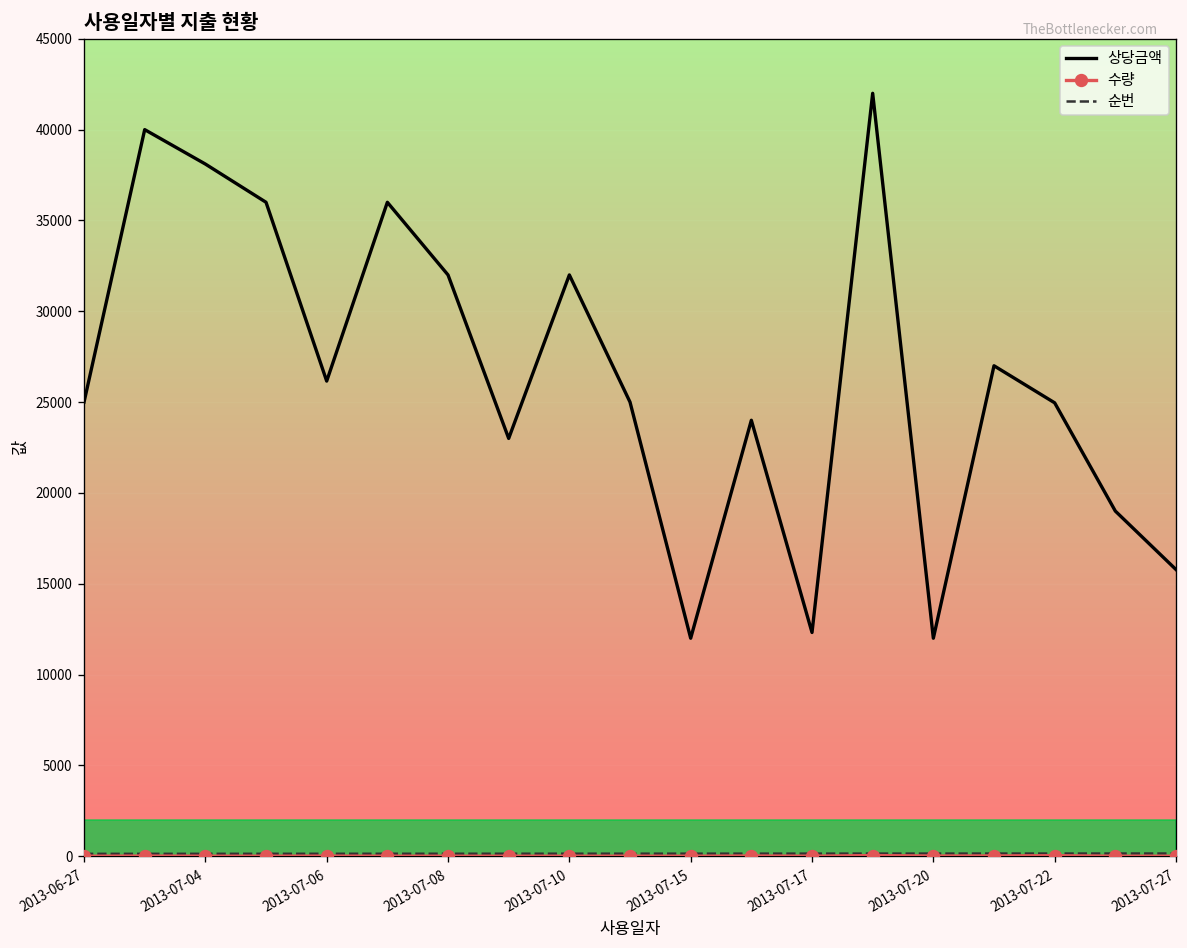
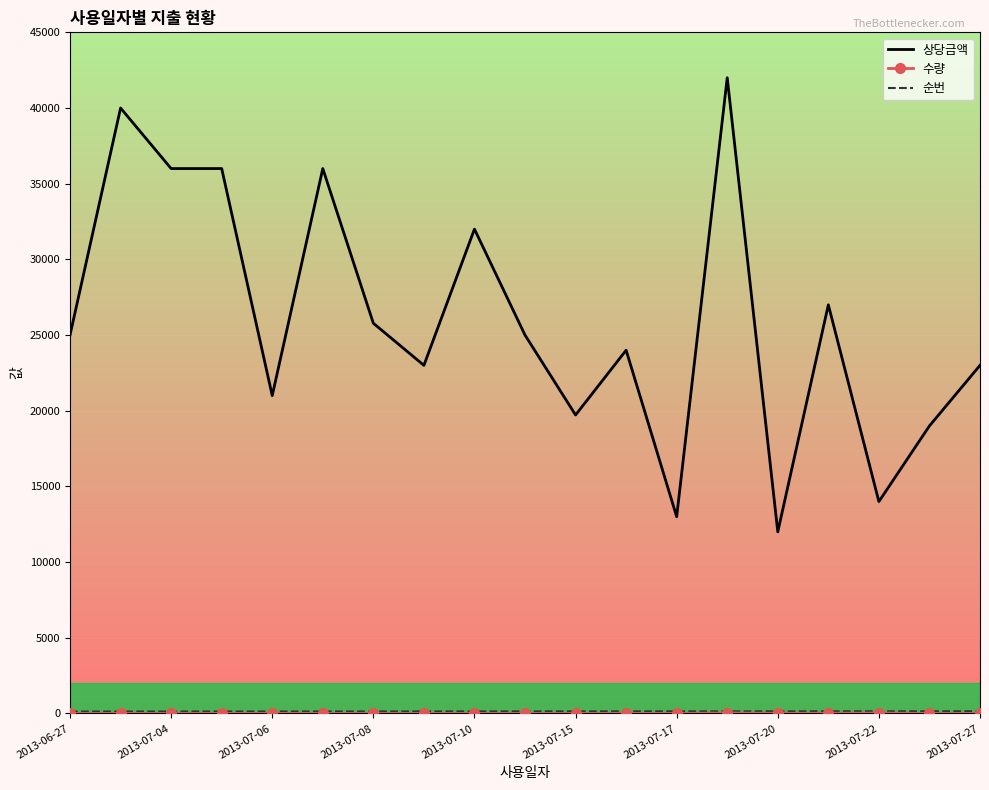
  {
    "상당금액": {
-     "2013-07-04": 38100,
-     "2013-07-06": 26200,
-     "2013-07-08": 32000,
-     "2013-07-15": 12000,
-     "2013-07-17": 12300,
-     "2013-07-22": 25000,
-     "2013-07-27": 15800
+     "2013-07-04": 36000,
+     "2013-07-06": 21000,
+     "2013-07-08": 25800,
+     "2013-07-15": 19700,
+     "2013-07-17": 13000,
+     "2013-07-22": 14000,
+     "2013-07-27": 23000
    }
  }
